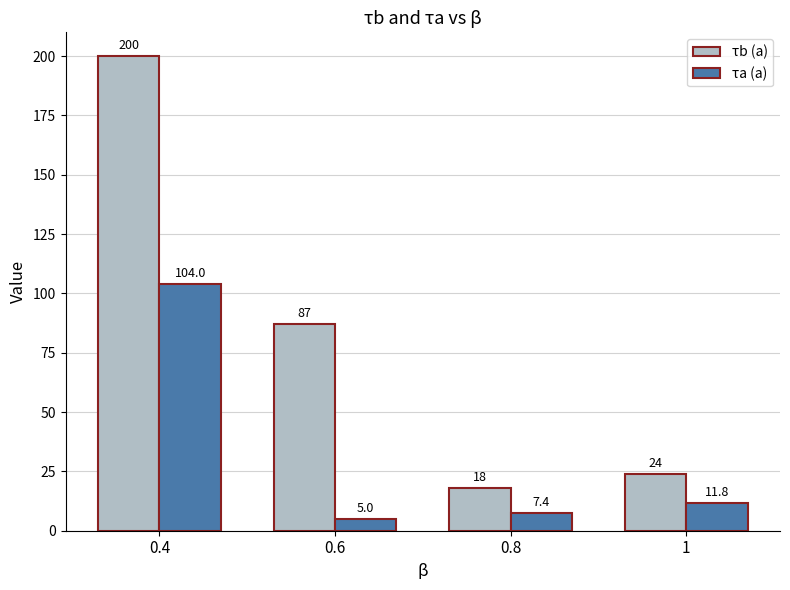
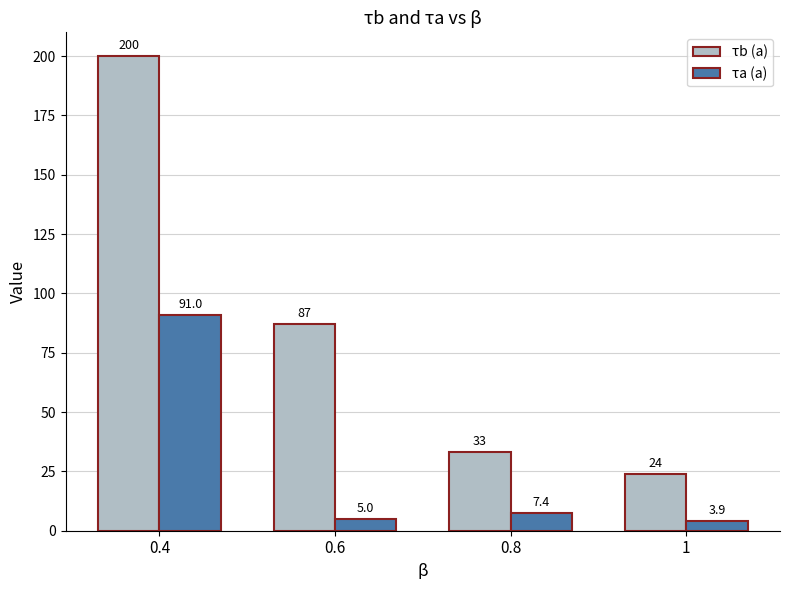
  {
    "τb (a)": {
      "0.4": 200,
      "0.6": 87,
-     "0.8": 18,
+     "0.8": 33,
      "1": 24
    },
    "τa (a)": {
-     "0.4": 104.0,
+     "0.4": 91.0,
      "0.6": 5.0,
      "0.8": 7.4,
-     "1": 11.8
+     "1": 3.9
    }
  }
